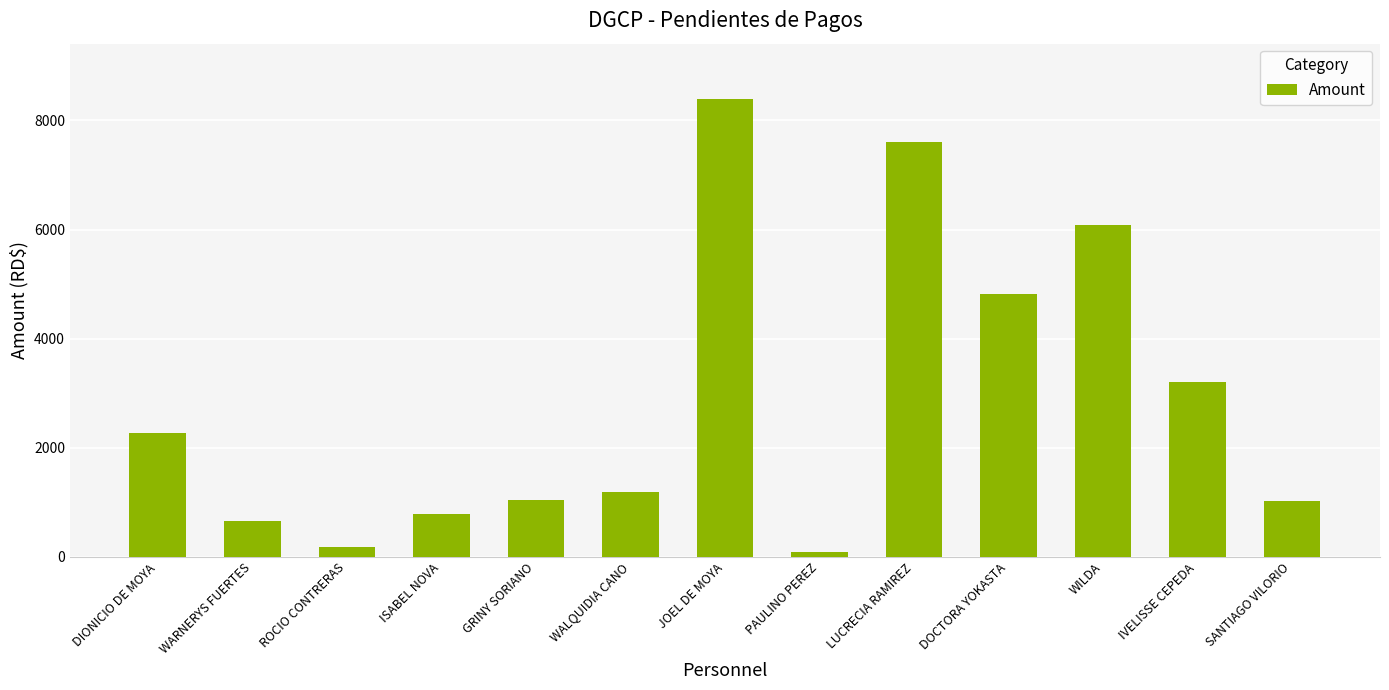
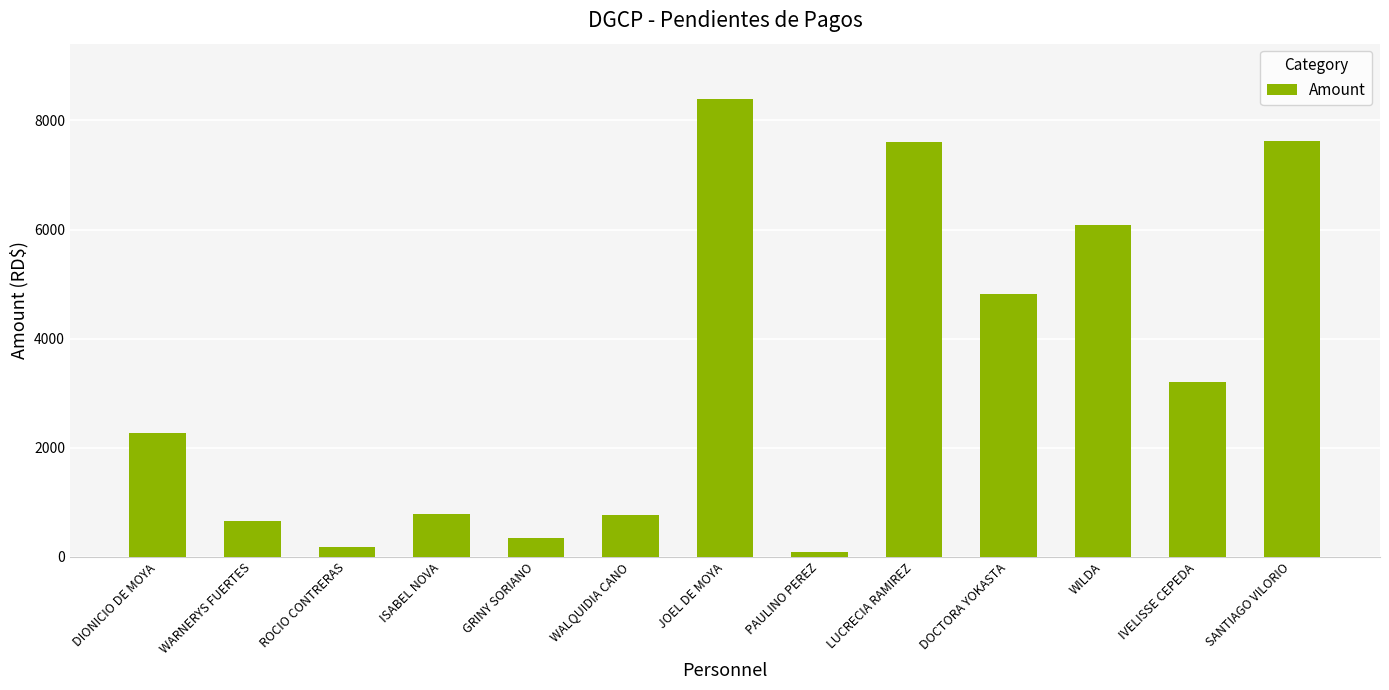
  {
    "DIONICIO DE MOYA": 2300,
    "WARNERYS FUERTES": 700,
    "ROCIO CONTRERAS": 200,
    "ISABEL NOVA": 800,
-   "GRINY SORIANO": 1000,
-   "WALQUIDIA CANO": 1200,
+   "GRINY SORIANO": 300,
+   "WALQUIDIA CANO": 800,
    "JOEL DE MOYA": 8400,
    "PAULINO PEREZ": 100,
    "LUCRECIA RAMIREZ": 7600,
    "DOCTORA YOKASTA": 4800,
    "WILDA": 6100,
    "IVELISSE CEPEDA": 3200,
-   "SANTIAGO VILORIO": 1000
+   "SANTIAGO VILORIO": 7600
  }
